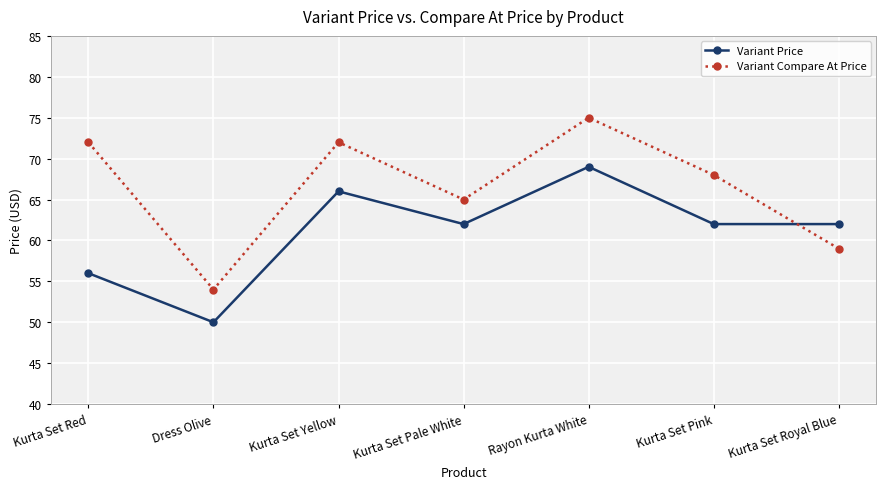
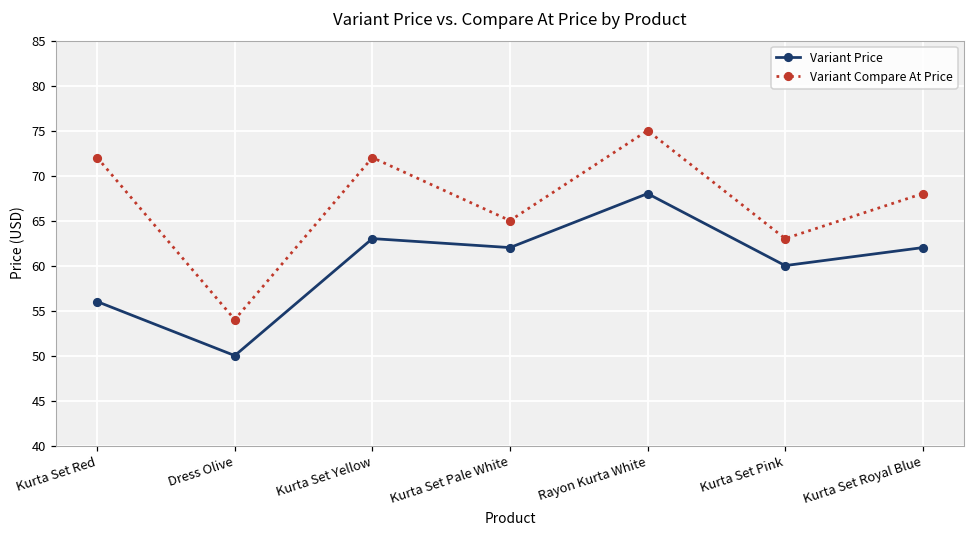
  {
    "Variant Price": {
      "Kurta Set Red": 56,
      "Dress Olive": 50,
-     "Kurta Set Yellow": 66,
+     "Kurta Set Yellow": 63,
      "Kurta Set Pale White": 62,
-     "Rayon Kurta White": 69,
-     "Kurta Set Pink": 62,
+     "Rayon Kurta White": 68,
+     "Kurta Set Pink": 60,
      "Kurta Set Royal Blue": 62
    },
    "Variant Compare At Price": {
      "Kurta Set Red": 72,
      "Dress Olive": 54,
      "Kurta Set Yellow": 72,
      "Kurta Set Pale White": 65,
      "Rayon Kurta White": 75,
-     "Kurta Set Pink": 68,
-     "Kurta Set Royal Blue": 59
+     "Kurta Set Pink": 63,
+     "Kurta Set Royal Blue": 68
    }
  }
